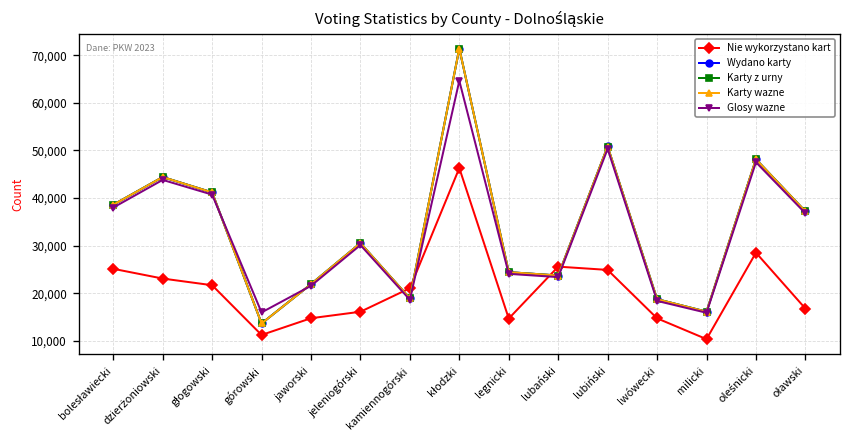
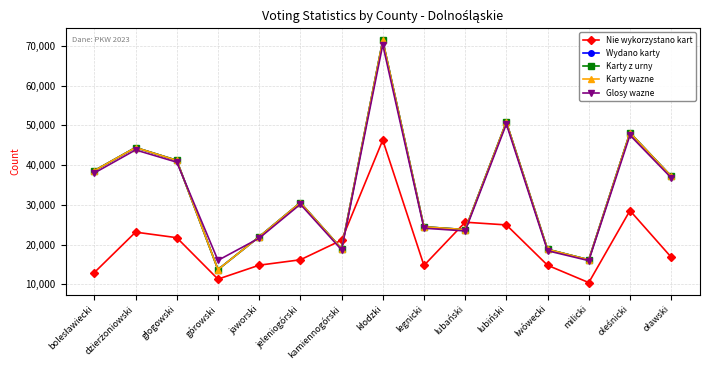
  {
    "Nie wykorzystano kart": {
-     "bolesławiecki": "25,000",
+     "bolesławiecki": "13,000",
      "dzierżoniowski": "23,000",
      "głogowski": "22,000",
      "górowski": "11,000",
      "jaworski": "15,000",
      "jeleniogórski": "16,000",
      "kamiennogórski": "21,000",
      "kłodzki": "46,000",
      "legnicki": "15,000",
      "lubański": "26,000",
      "lubiński": "25,000",
      "lwówecki": "15,000",
      "milicki": "10,000",
      "oleśnicki": "29,000",
      "oławski": "17,000"
    },
    "Karty wazne": {
      "górowski": "14,000",
      "kłodzki": "71,000"
    },
    "Glosy wazne": {
      "górowski": "16,000",
-     "kłodzki": "65,000"
+     "kłodzki": "70,000"
    }
  }
